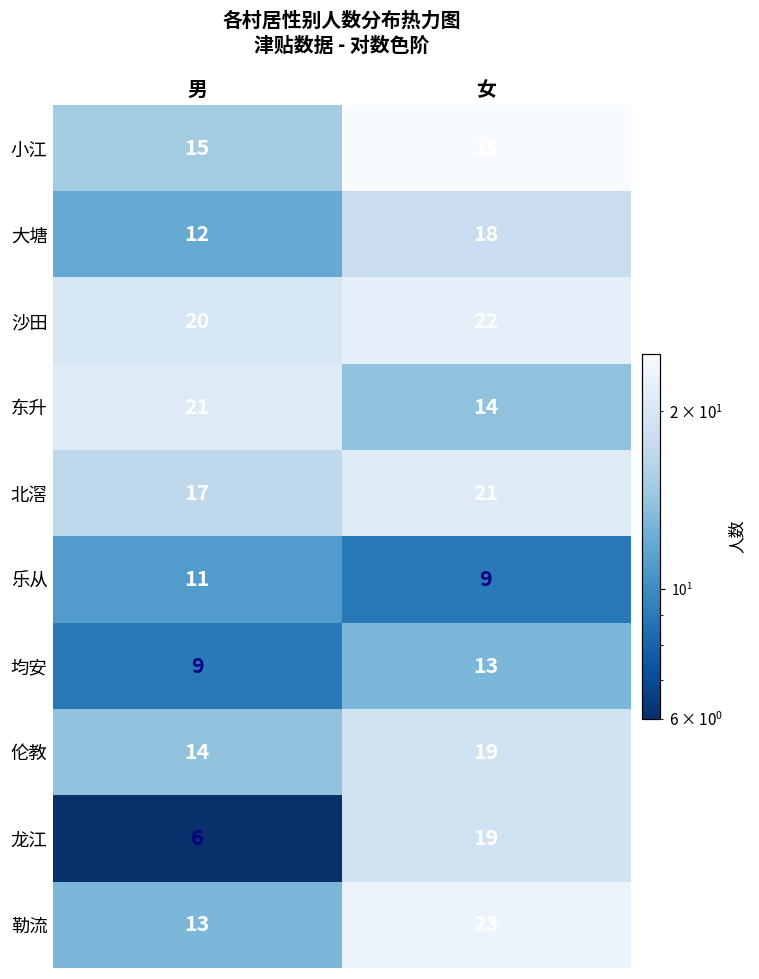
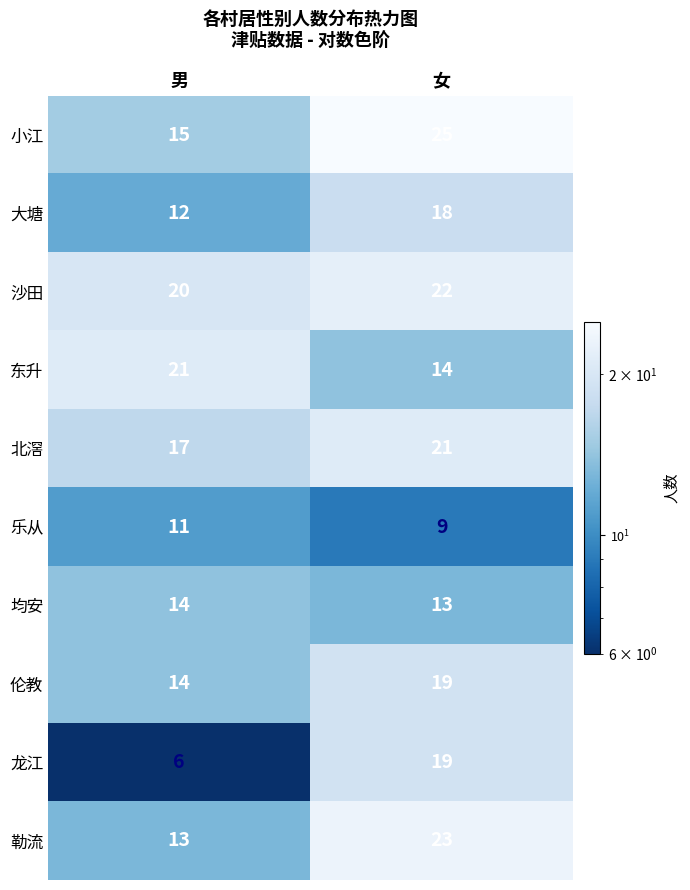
  {
    "小江": {
      "男": 15
    },
    "大塘": {
      "男": 12,
      "女": 18
    },
    "东升": {
      "女": 14
    },
    "北滘": {
      "男": 17
    },
    "乐从": {
      "男": 11,
      "女": 9
    },
    "均安": {
-     "男": 9,
+     "男": 14,
      "女": 13
    },
    "伦教": {
      "男": 14
    },
    "龙江": {
      "男": 6
    },
    "勒流": {
      "男": 13
    }
  }
